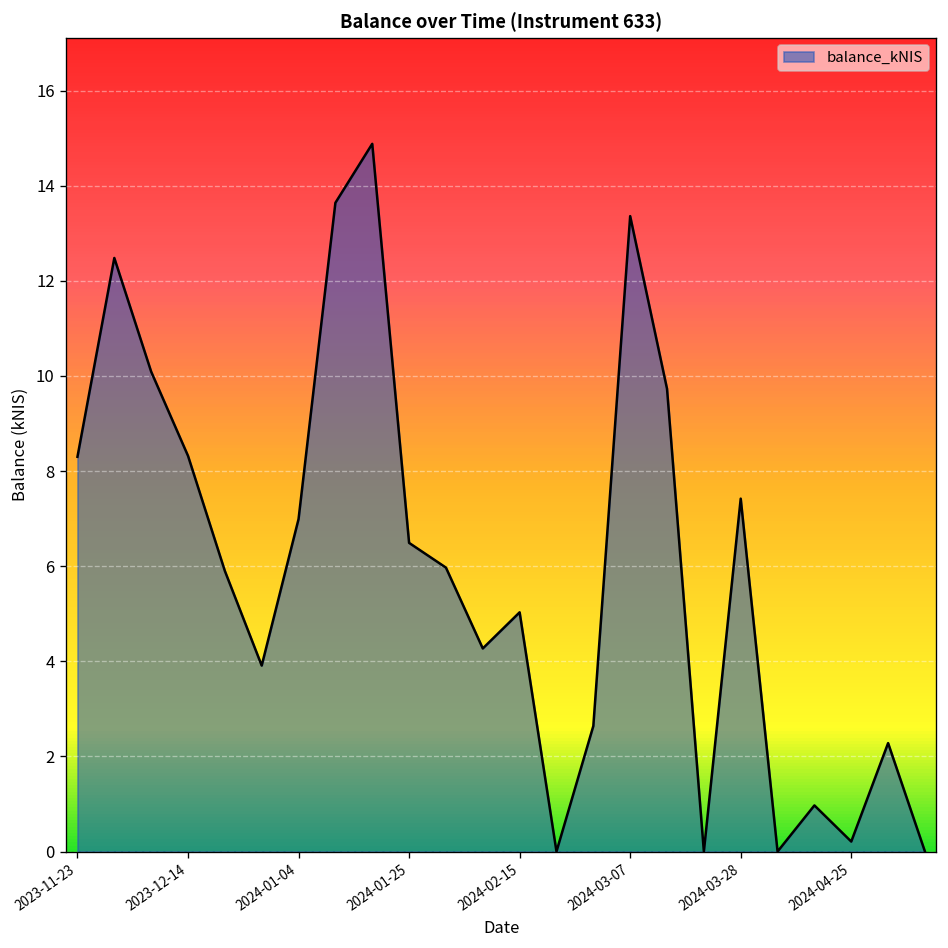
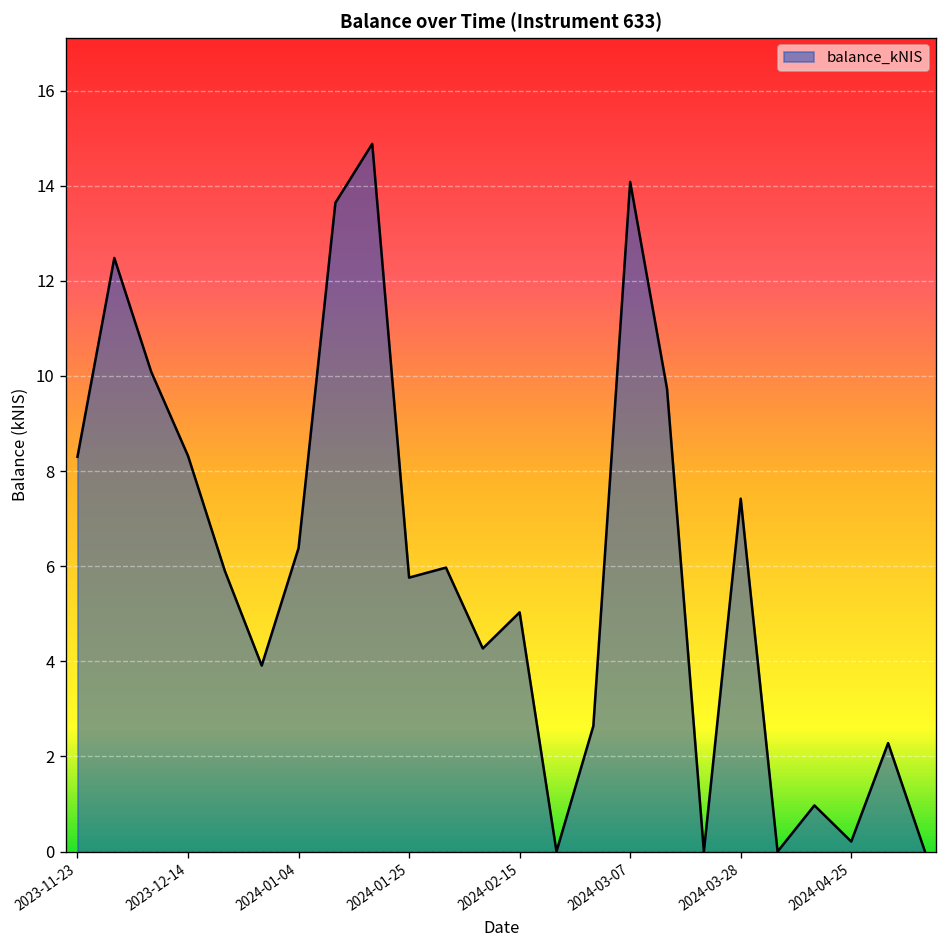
  {
    "2023-11-23": 8.3,
    "2023-12-14": 8.3,
-   "2024-01-04": 7.0,
-   "2024-01-25": 6.5,
+   "2024-01-04": 6.4,
+   "2024-01-25": 5.8,
    "2024-02-15": 5.0,
-   "2024-03-07": 13.4,
+   "2024-03-07": 14.1,
    "2024-03-28": 7.4,
    "2024-04-25": 0.2
  }
